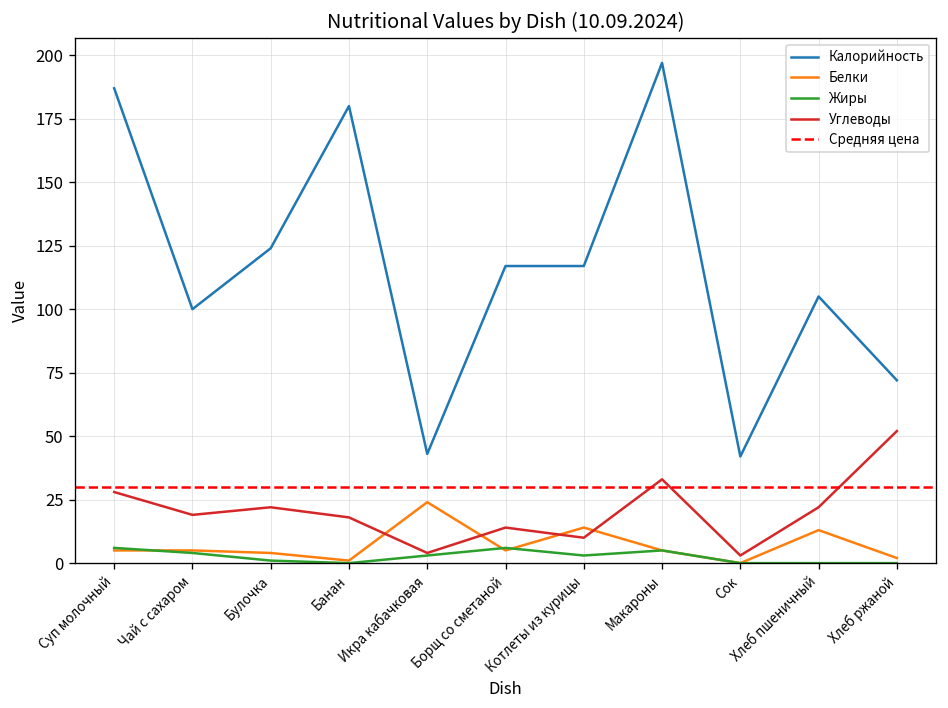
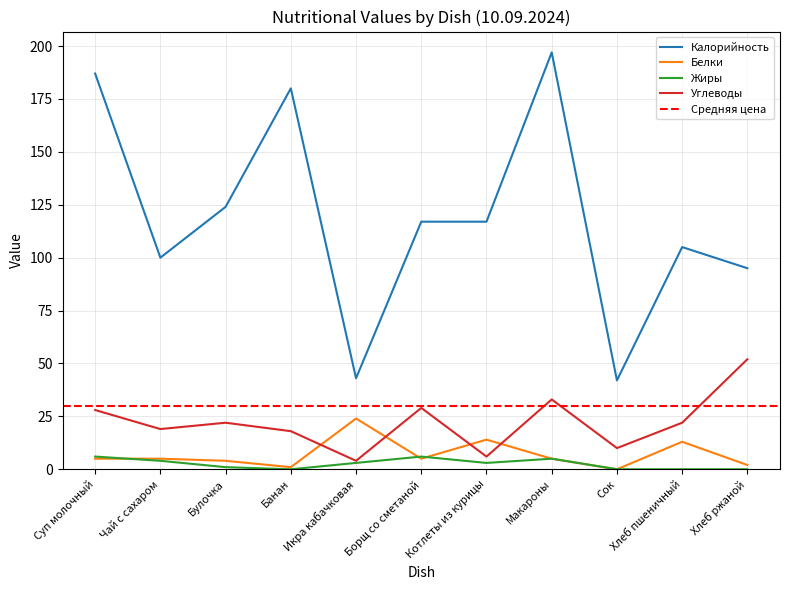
  {
    "Калорийность": {
      "Суп молочный": 187,
      "Чай с сахаром": 100,
      "Булочка": 124,
      "Банан": 180,
      "Икра кабачковая": 43,
      "Борщ со сметаной": 117,
      "Котлеты из курицы": 117,
      "Макароны": 197,
      "Сок": 42,
      "Хлеб пшеничный": 105,
-     "Хлеб ржаной": 72
+     "Хлеб ржаной": 95
    },
    "Белки": {
      "Булочка": 4,
      "Икра кабачковая": 24,
      "Котлеты из курицы": 14,
      "Хлеб пшеничный": 13,
      "Хлеб ржаной": 2
    },
    "Жиры": {
      "Булочка": 1,
      "Котлеты из курицы": 3,
      "Хлеб пшеничный": 0,
      "Хлеб ржаной": 0
    },
    "Углеводы": {
      "Суп молочный": 28,
      "Чай с сахаром": 19,
      "Булочка": 22,
      "Банан": 18,
-     "Борщ со сметаной": 14,
-     "Котлеты из курицы": 10,
+     "Борщ со сметаной": 29,
+     "Котлеты из курицы": 6,
      "Макароны": 33,
-     "Сок": 3,
+     "Сок": 10,
      "Хлеб пшеничный": 22,
      "Хлеб ржаной": 52
    }
  }
